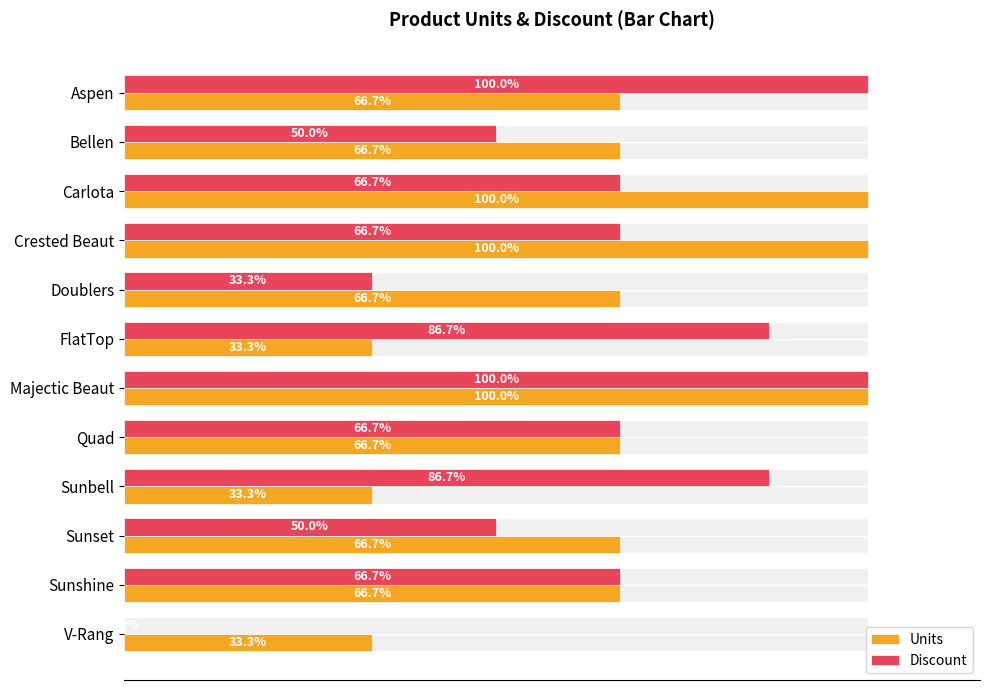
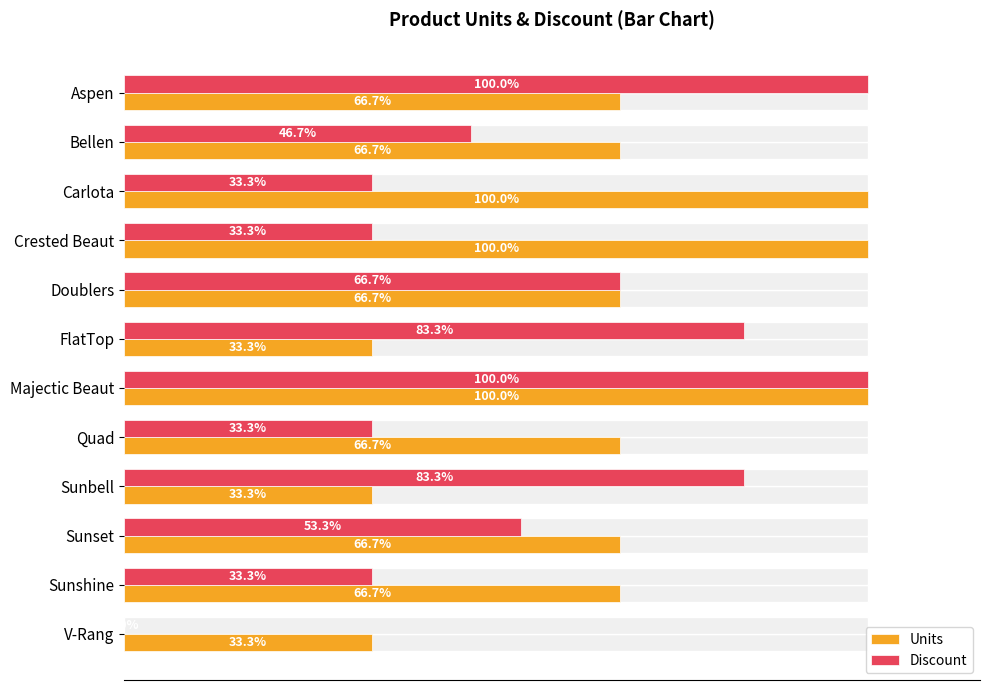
  {
    "Units": {
      "Carlota": "100.0%",
      "Crested Beaut": "100.0%",
      "Majectic Beaut": "100.0%"
    },
    "Discount": {
      "Aspen": "100.0%",
-     "Bellen": "50.0%",
-     "Carlota": "66.7%",
-     "Crested Beaut": "66.7%",
-     "Doublers": "33.3%",
-     "FlatTop": "86.7%",
+     "Bellen": "46.7%",
+     "Carlota": "33.3%",
+     "Crested Beaut": "33.3%",
+     "Doublers": "66.7%",
+     "FlatTop": "83.3%",
      "Majectic Beaut": "100.0%",
-     "Quad": "66.7%",
-     "Sunbell": "86.7%",
-     "Sunset": "50.0%",
-     "Sunshine": "66.7%"
+     "Quad": "33.3%",
+     "Sunbell": "83.3%",
+     "Sunset": "53.3%",
+     "Sunshine": "33.3%"
    }
  }
